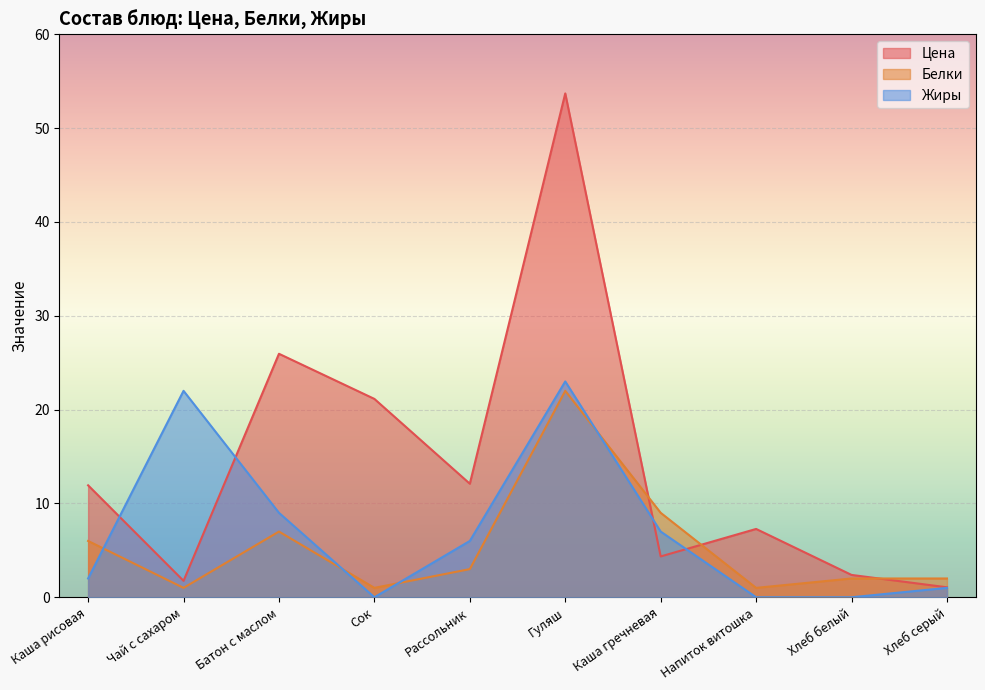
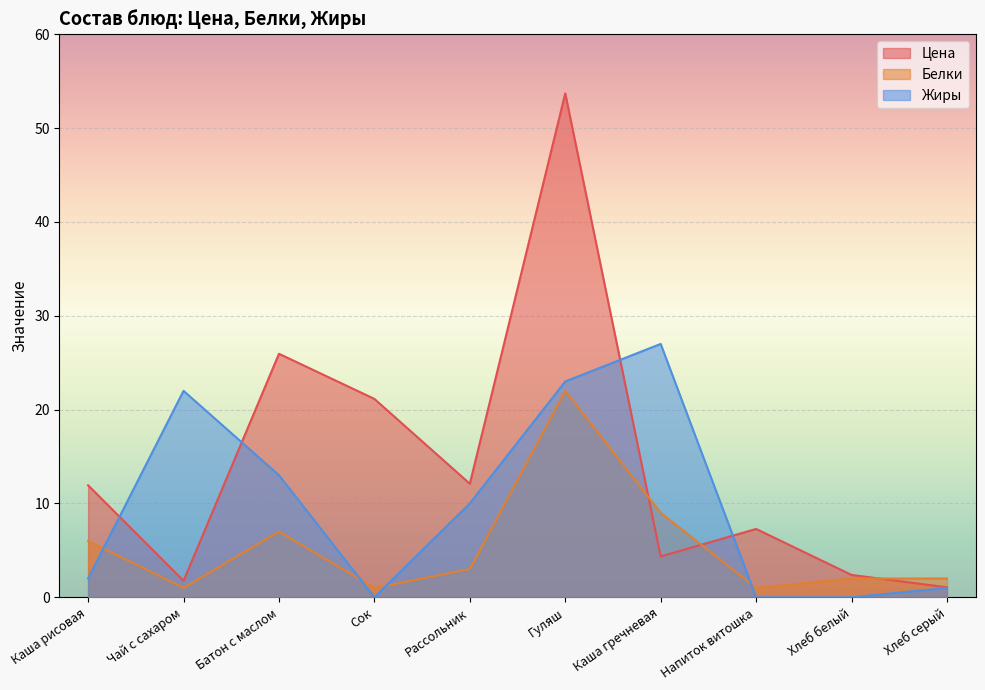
  {
    "Жиры": {
      "Каша рисовая": 2,
      "Чай с сахаром": 22,
-     "Батон с маслом": 9,
+     "Батон с маслом": 13,
      "Сок": 0,
-     "Рассольник": 6,
+     "Рассольник": 10,
      "Гуляш": 23,
-     "Каша гречневая": 7,
+     "Каша гречневая": 27,
      "Напиток витошка": 0,
      "Хлеб белый": 0
    }
  }
